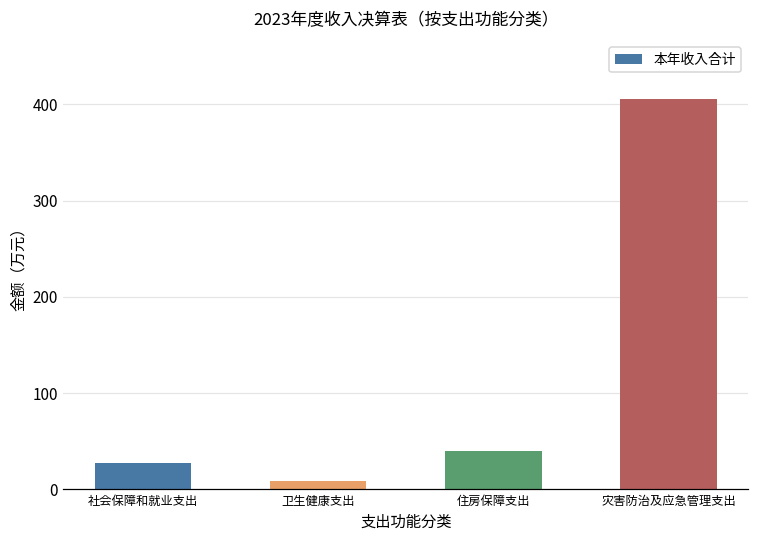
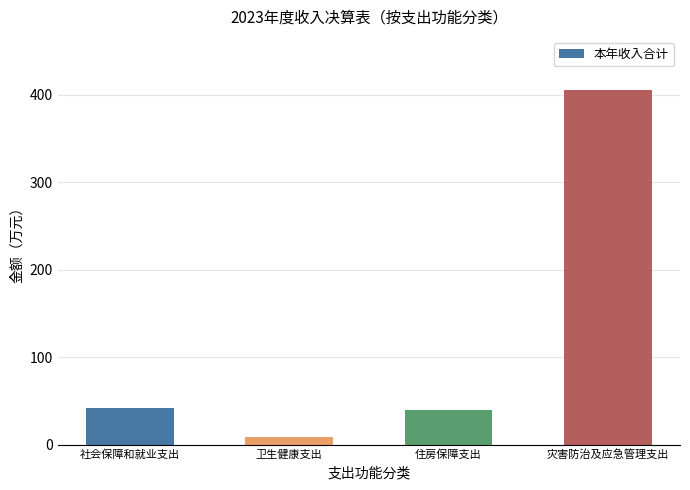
  {
-   "社会保障和就业支出": 30,
+   "社会保障和就业支出": 40,
    "卫生健康支出": 10,
    "住房保障支出": 40,
    "灾害防治及应急管理支出": 410
  }
